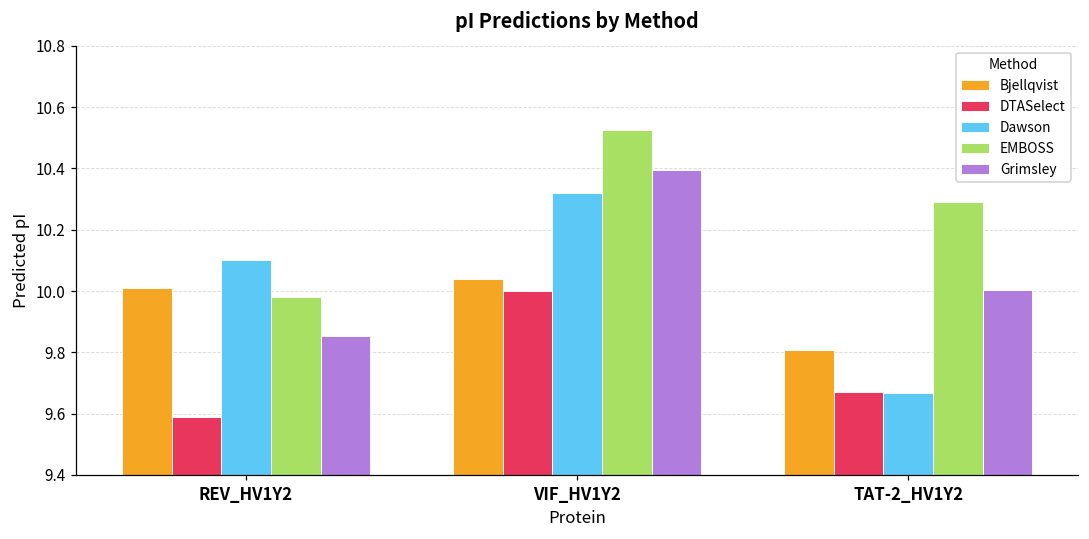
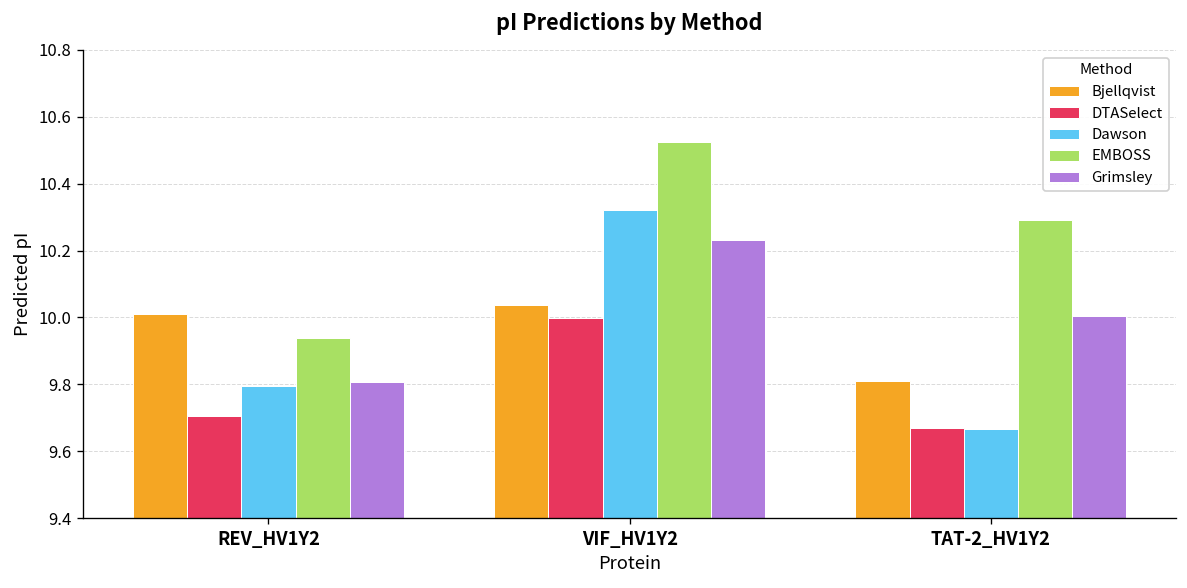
  {
    "Bjellqvist": {
      "REV_HV1Y2": 10.01,
      "VIF_HV1Y2": 10.04,
      "TAT-2_HV1Y2": 9.81
    },
    "DTASelect": {
-     "REV_HV1Y2": 9.59,
+     "REV_HV1Y2": 9.70,
      "VIF_HV1Y2": 10.00,
      "TAT-2_HV1Y2": 9.67
    },
    "Dawson": {
-     "REV_HV1Y2": 10.10,
+     "REV_HV1Y2": 9.79,
      "VIF_HV1Y2": 10.32,
      "TAT-2_HV1Y2": 9.67
    },
    "EMBOSS": {
-     "REV_HV1Y2": 9.98,
+     "REV_HV1Y2": 9.94,
      "VIF_HV1Y2": 10.53,
      "TAT-2_HV1Y2": 10.29
    },
    "Grimsley": {
-     "REV_HV1Y2": 9.85,
-     "VIF_HV1Y2": 10.39,
+     "REV_HV1Y2": 9.81,
+     "VIF_HV1Y2": 10.23,
      "TAT-2_HV1Y2": 10.00
    }
  }
